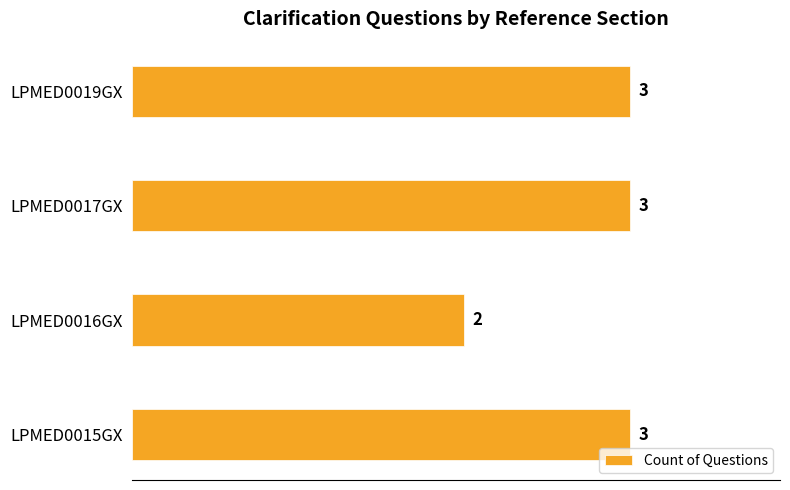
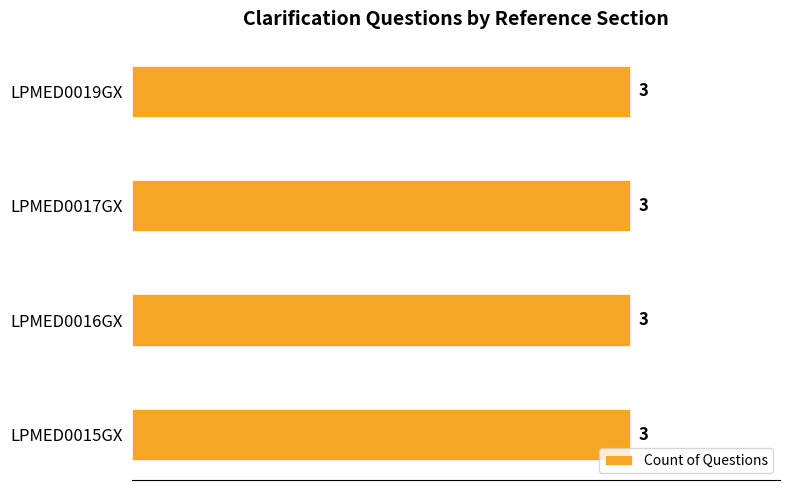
  {
    "LPMED0019GX": 3,
    "LPMED0017GX": 3,
-   "LPMED0016GX": 2,
+   "LPMED0016GX": 3,
    "LPMED0015GX": 3
  }
